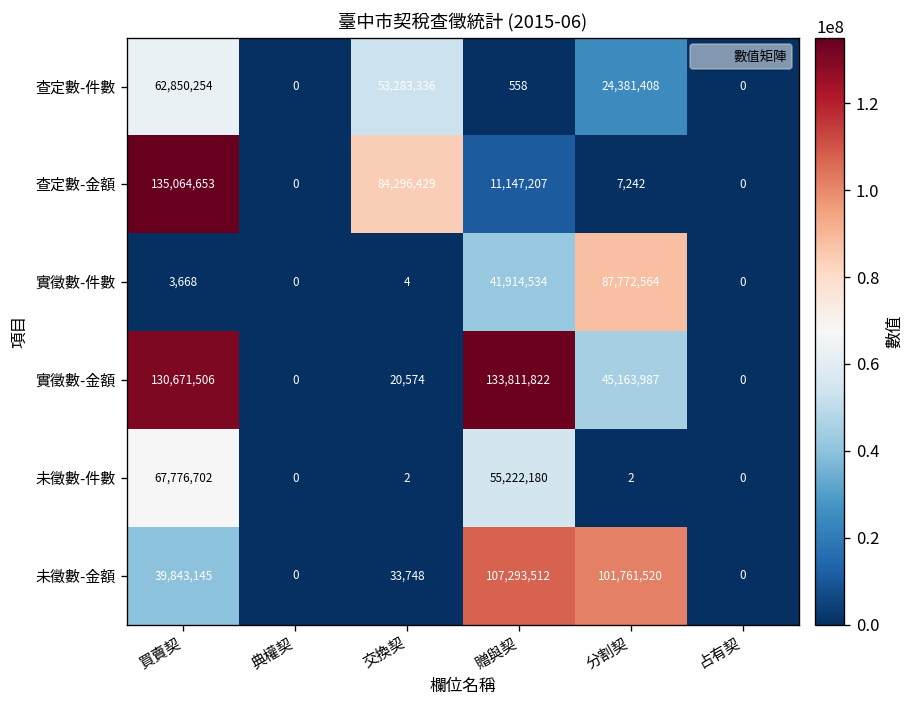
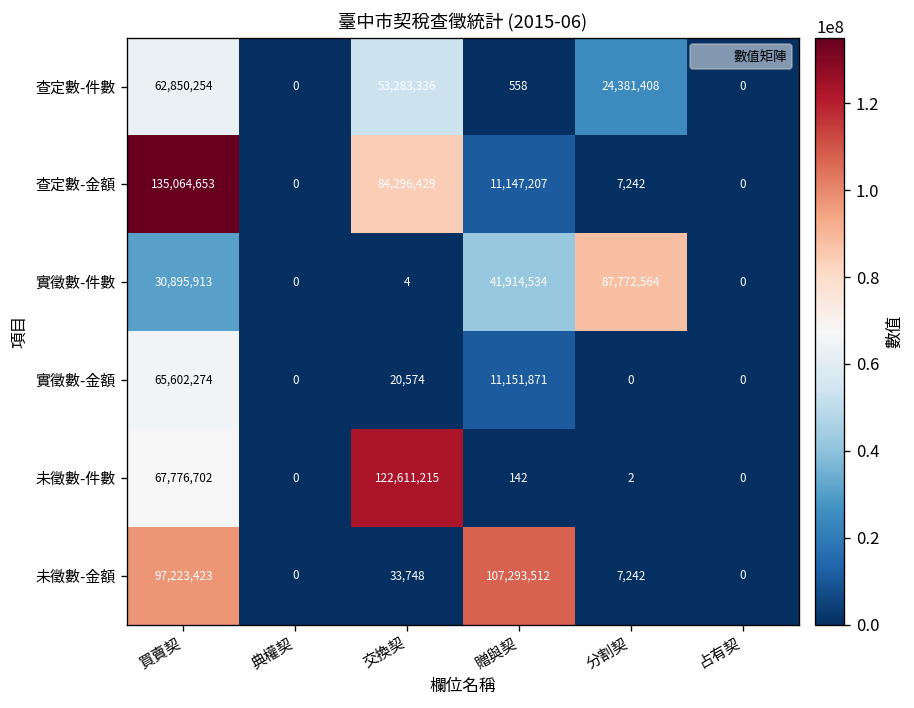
  {
    "查定數-件數": {
      "買賣契": "62,850,254",
      "典權契": "0",
      "交換契": "53,283,336",
      "贈與契": "558",
      "分割契": "24,381,408",
      "占有契": "0"
    },
    "查定數-金額": {
      "買賣契": "135,064,653",
      "典權契": "0",
      "交換契": "84,296,429",
      "贈與契": "11,147,207",
      "分割契": "7,242",
      "占有契": "0"
    },
    "實徵數-件數": {
-     "買賣契": "3,668",
+     "買賣契": "30,895,913",
      "典權契": "0",
      "交換契": "4",
      "贈與契": "41,914,534",
      "分割契": "87,772,564",
      "占有契": "0"
    },
    "實徵數-金額": {
-     "買賣契": "130,671,506",
+     "買賣契": "65,602,274",
      "典權契": "0",
      "交換契": "20,574",
-     "贈與契": "133,811,822",
-     "分割契": "45,163,987",
+     "贈與契": "11,151,871",
+     "分割契": "0",
      "占有契": "0"
    },
    "未徵數-件數": {
      "買賣契": "67,776,702",
      "典權契": "0",
-     "交換契": "2",
-     "贈與契": "55,222,180",
+     "交換契": "122,611,215",
+     "贈與契": "142",
      "分割契": "2",
      "占有契": "0"
    },
    "未徵數-金額": {
-     "買賣契": "39,843,145",
+     "買賣契": "97,223,423",
      "典權契": "0",
      "交換契": "33,748",
      "贈與契": "107,293,512",
-     "分割契": "101,761,520",
+     "分割契": "7,242",
      "占有契": "0"
    }
  }
